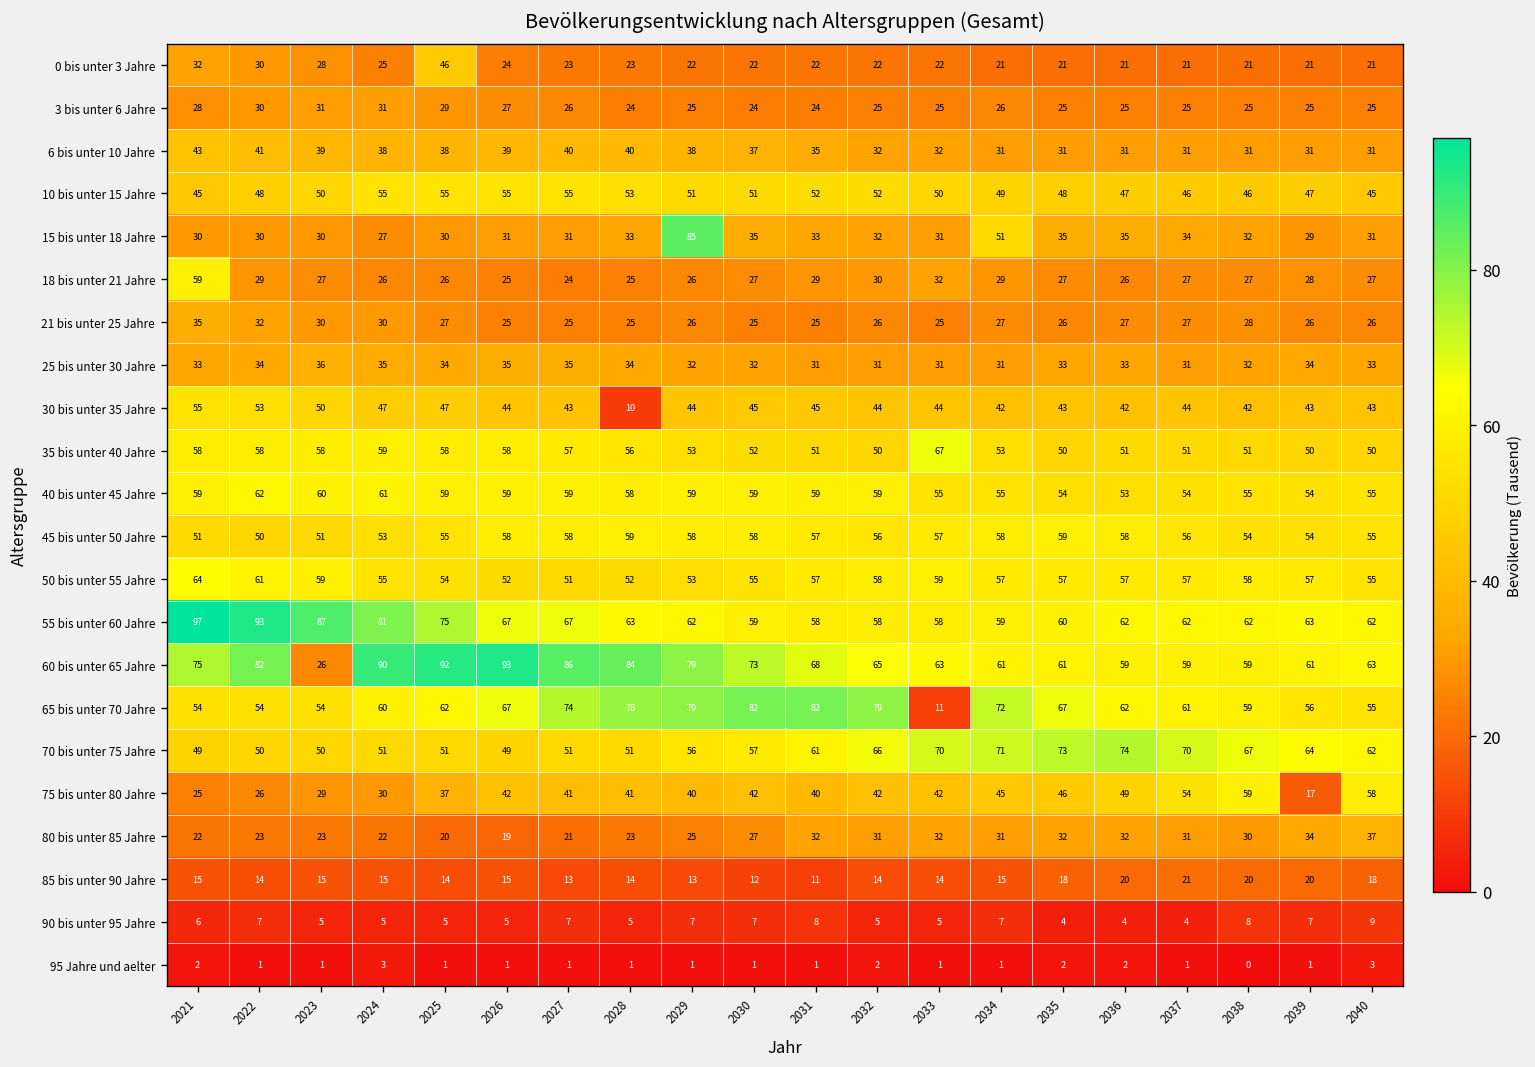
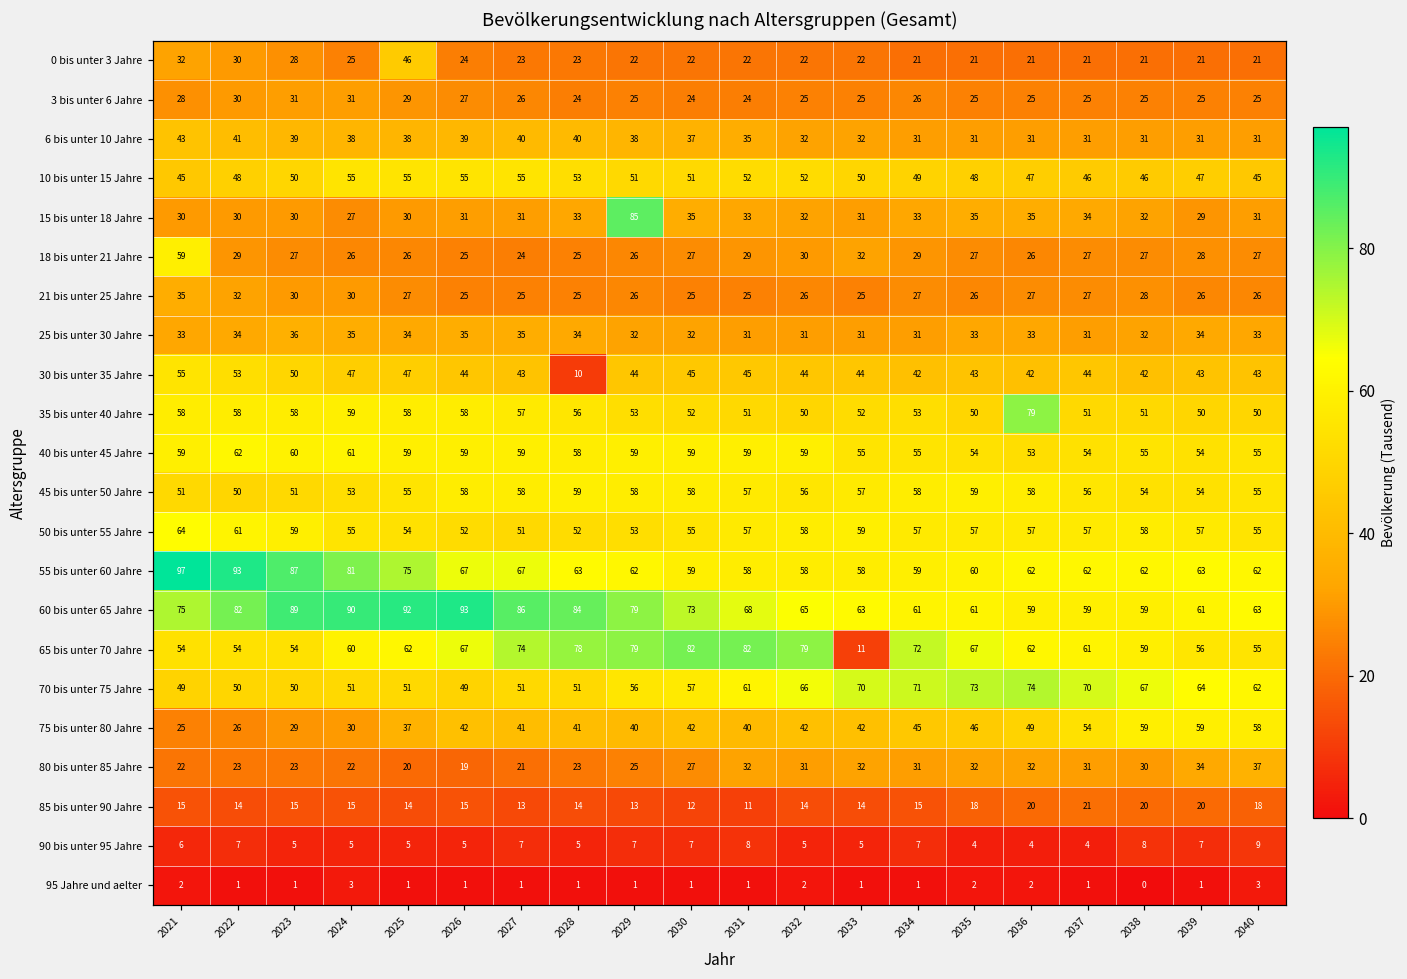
  {
    "15 bis unter 18 Jahre": {
      "2021": 30,
      "2022": 30,
      "2023": 30,
      "2024": 27,
      "2025": 30,
      "2026": 31,
      "2027": 31,
      "2028": 33,
      "2029": 85,
      "2030": 35,
      "2031": 33,
      "2032": 32,
      "2033": 31,
-     "2034": 51,
+     "2034": 33,
      "2035": 35,
      "2036": 35,
      "2037": 34,
      "2038": 32,
      "2039": 29,
      "2040": 31
    },
    "35 bis unter 40 Jahre": {
      "2021": 58,
      "2022": 58,
      "2023": 58,
      "2024": 59,
      "2025": 58,
      "2026": 58,
      "2027": 57,
      "2028": 56,
      "2029": 53,
      "2030": 52,
      "2031": 51,
      "2032": 50,
-     "2033": 67,
+     "2033": 52,
      "2034": 53,
      "2035": 50,
-     "2036": 51,
+     "2036": 79,
      "2037": 51,
      "2038": 51,
      "2039": 50,
      "2040": 50
    },
    "60 bis unter 65 Jahre": {
      "2021": 75,
      "2022": 82,
-     "2023": 26,
+     "2023": 89,
      "2024": 90,
      "2025": 92,
      "2026": 93,
      "2027": 86,
      "2028": 84,
      "2029": 79,
      "2030": 73,
      "2031": 68,
      "2032": 65,
      "2033": 63,
      "2034": 61,
      "2035": 61,
      "2036": 59,
      "2037": 59,
      "2038": 59,
      "2039": 61,
      "2040": 63
    },
    "75 bis unter 80 Jahre": {
      "2021": 25,
      "2022": 26,
      "2023": 29,
      "2024": 30,
      "2025": 37,
      "2026": 42,
      "2027": 41,
      "2028": 41,
      "2029": 40,
      "2030": 42,
      "2031": 40,
      "2032": 42,
      "2033": 42,
      "2034": 45,
      "2035": 46,
      "2036": 49,
      "2037": 54,
      "2038": 59,
-     "2039": 17,
+     "2039": 59,
      "2040": 58
    }
  }
